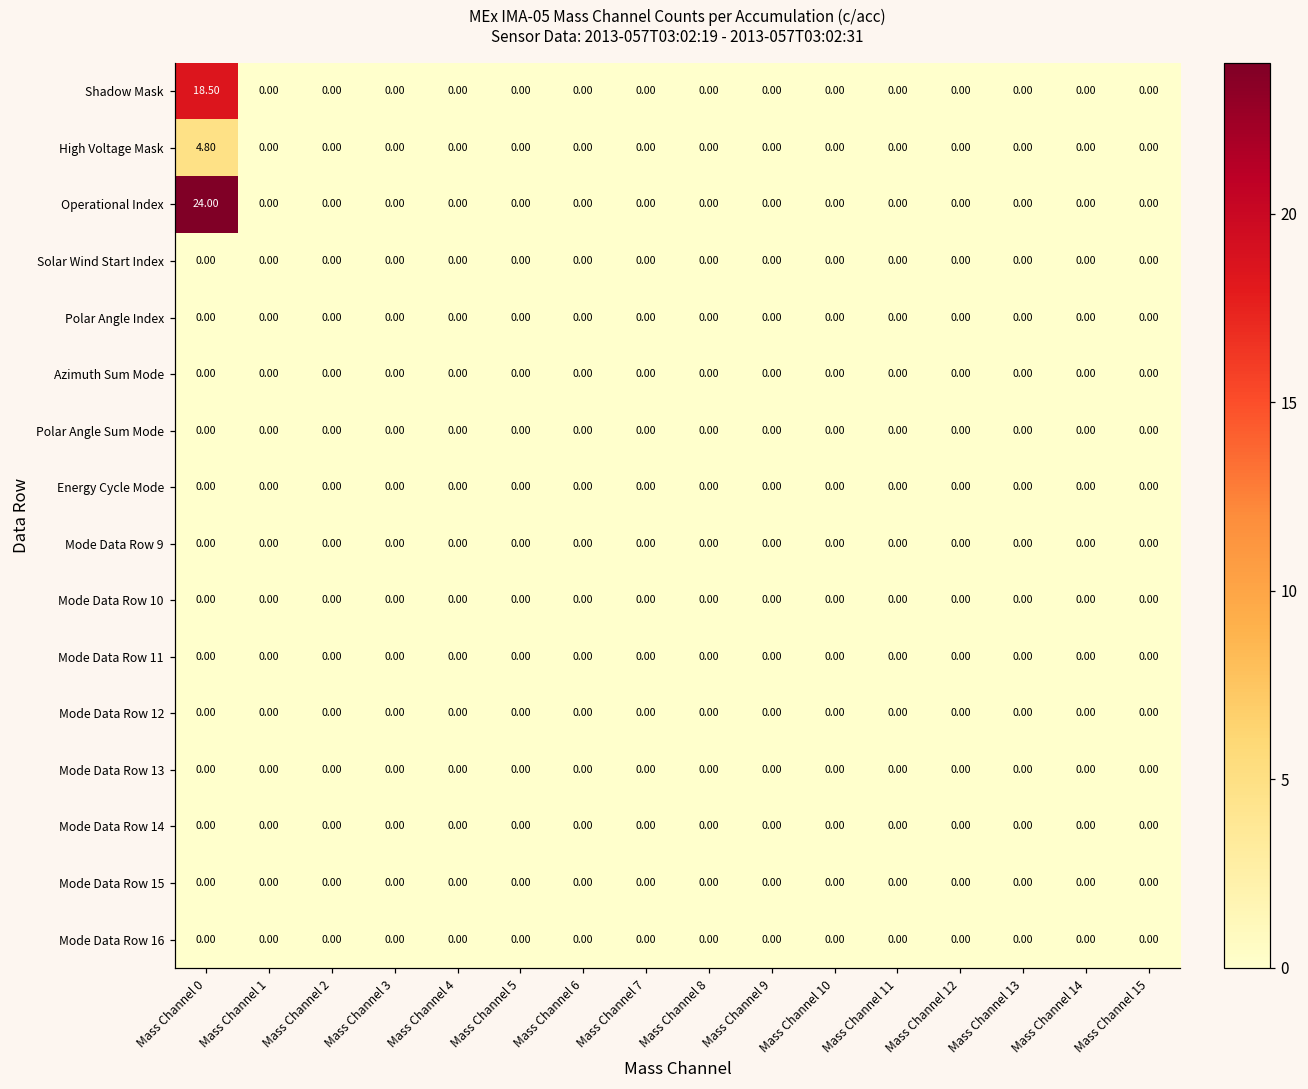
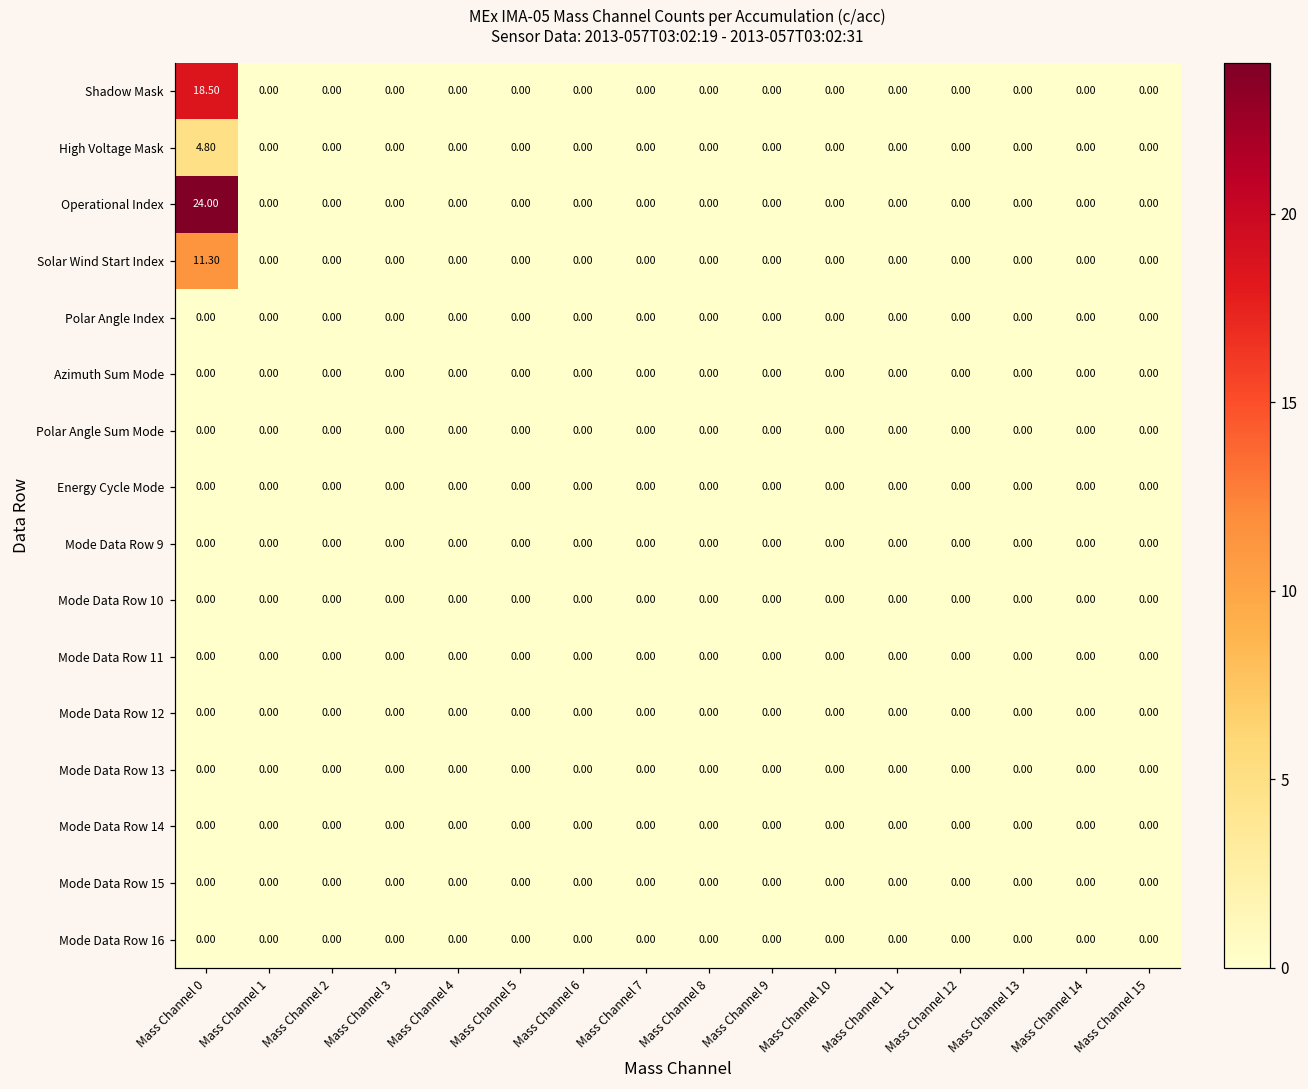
  {
    "Solar Wind Start Index": {
-     "Mass Channel 0": 0.00,
+     "Mass Channel 0": 11.30,
      "Mass Channel 1": 0.00,
      "Mass Channel 2": 0.00,
      "Mass Channel 3": 0.00,
      "Mass Channel 4": 0.00,
      "Mass Channel 5": 0.00,
      "Mass Channel 6": 0.00,
      "Mass Channel 7": 0.00,
      "Mass Channel 8": 0.00,
      "Mass Channel 9": 0.00,
      "Mass Channel 10": 0.00,
      "Mass Channel 11": 0.00,
      "Mass Channel 12": 0.00,
      "Mass Channel 13": 0.00,
      "Mass Channel 14": 0.00,
      "Mass Channel 15": 0.00
    }
  }
